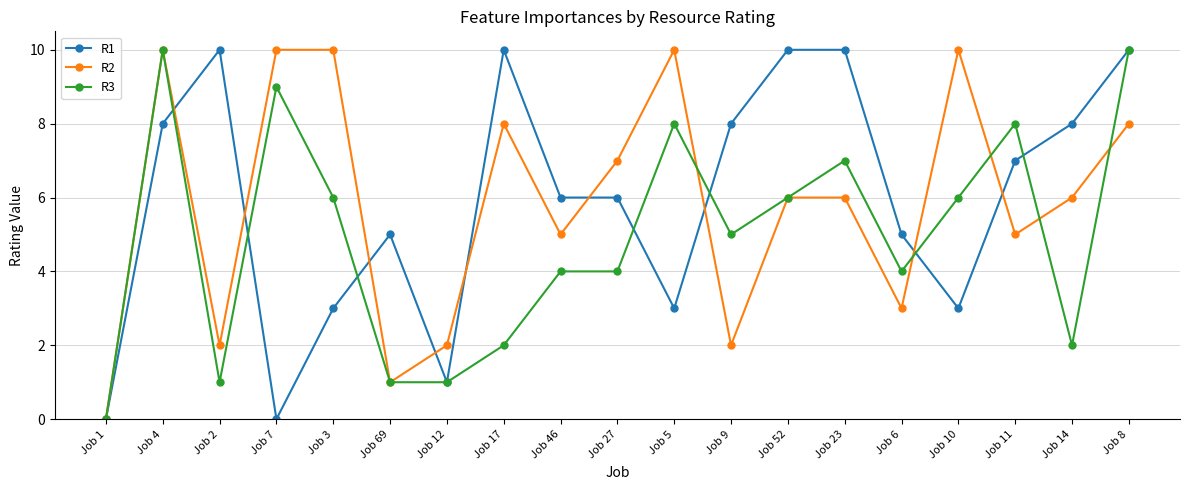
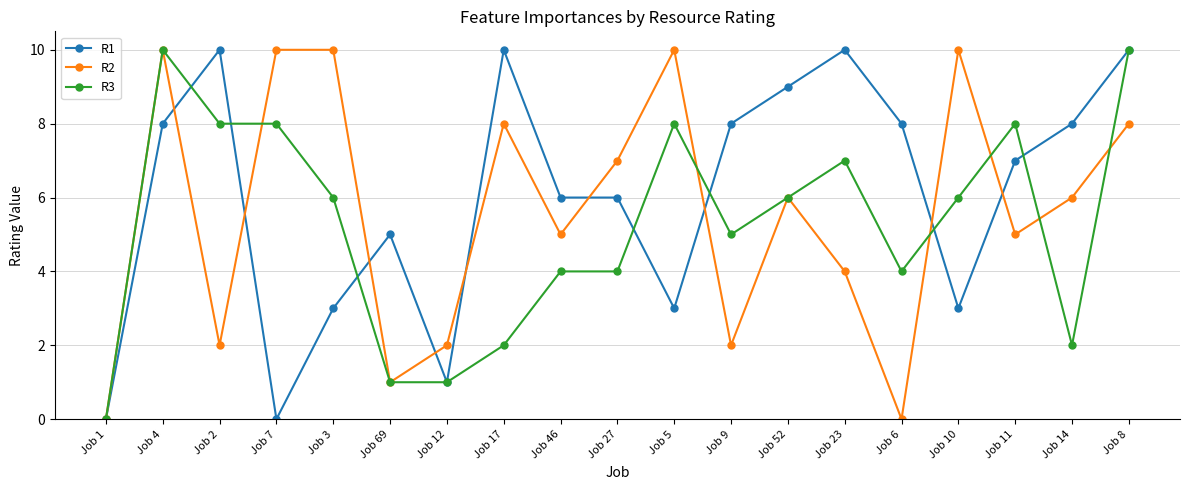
  {
    "R1": {
      "Job 4": 8,
      "Job 2": 10,
      "Job 7": 0,
      "Job 3": 3,
      "Job 69": 5,
      "Job 17": 10,
      "Job 46": 6,
      "Job 27": 6,
      "Job 5": 3,
      "Job 9": 8,
-     "Job 52": 10,
+     "Job 52": 9,
      "Job 23": 10,
-     "Job 6": 5,
+     "Job 6": 8,
      "Job 10": 3,
      "Job 11": 7,
      "Job 14": 8
    },
    "R2": {
      "Job 2": 2,
      "Job 7": 10,
      "Job 3": 10,
      "Job 12": 2,
      "Job 17": 8,
      "Job 46": 5,
      "Job 27": 7,
      "Job 5": 10,
      "Job 9": 2,
-     "Job 23": 6,
-     "Job 6": 3,
+     "Job 23": 4,
+     "Job 6": 0,
      "Job 10": 10,
      "Job 11": 5,
      "Job 14": 6,
      "Job 8": 8
    },
    "R3": {
-     "Job 2": 1,
-     "Job 7": 9,
+     "Job 2": 8,
+     "Job 7": 8,
      "Job 3": 6,
      "Job 17": 2,
      "Job 46": 4,
      "Job 27": 4,
      "Job 5": 8,
      "Job 9": 5,
      "Job 23": 7,
      "Job 6": 4,
      "Job 10": 6,
      "Job 11": 8,
      "Job 14": 2
    }
  }
